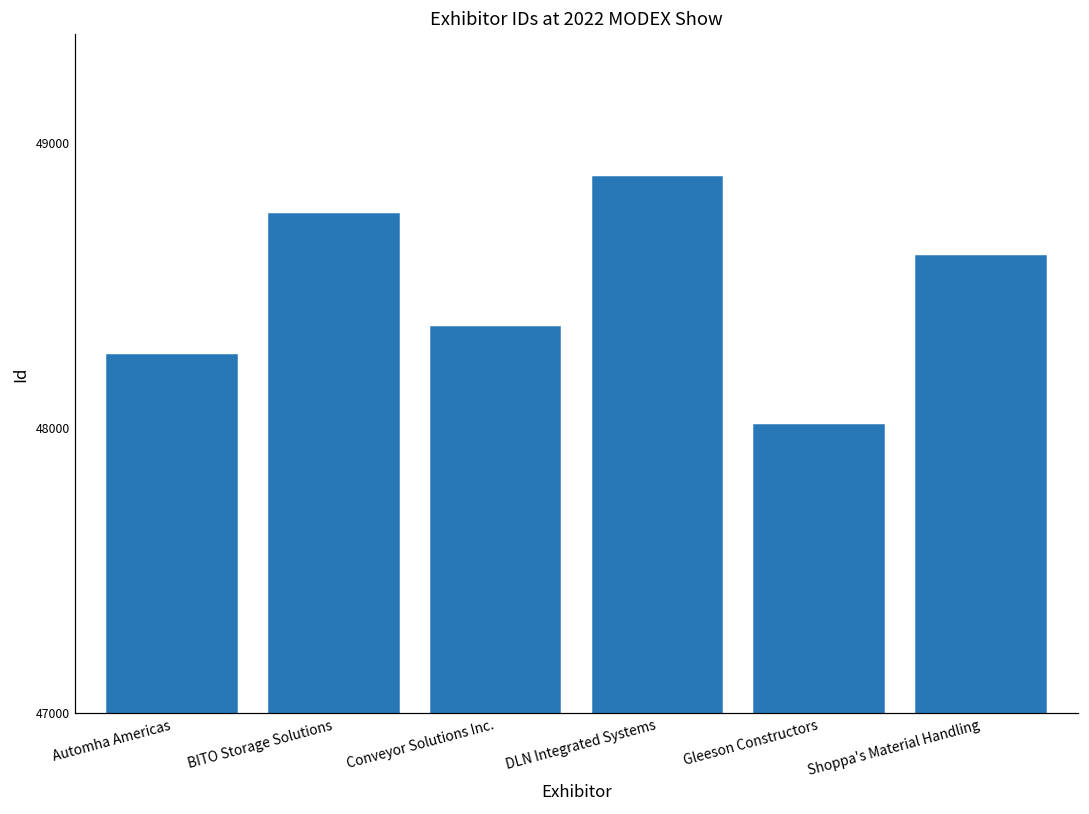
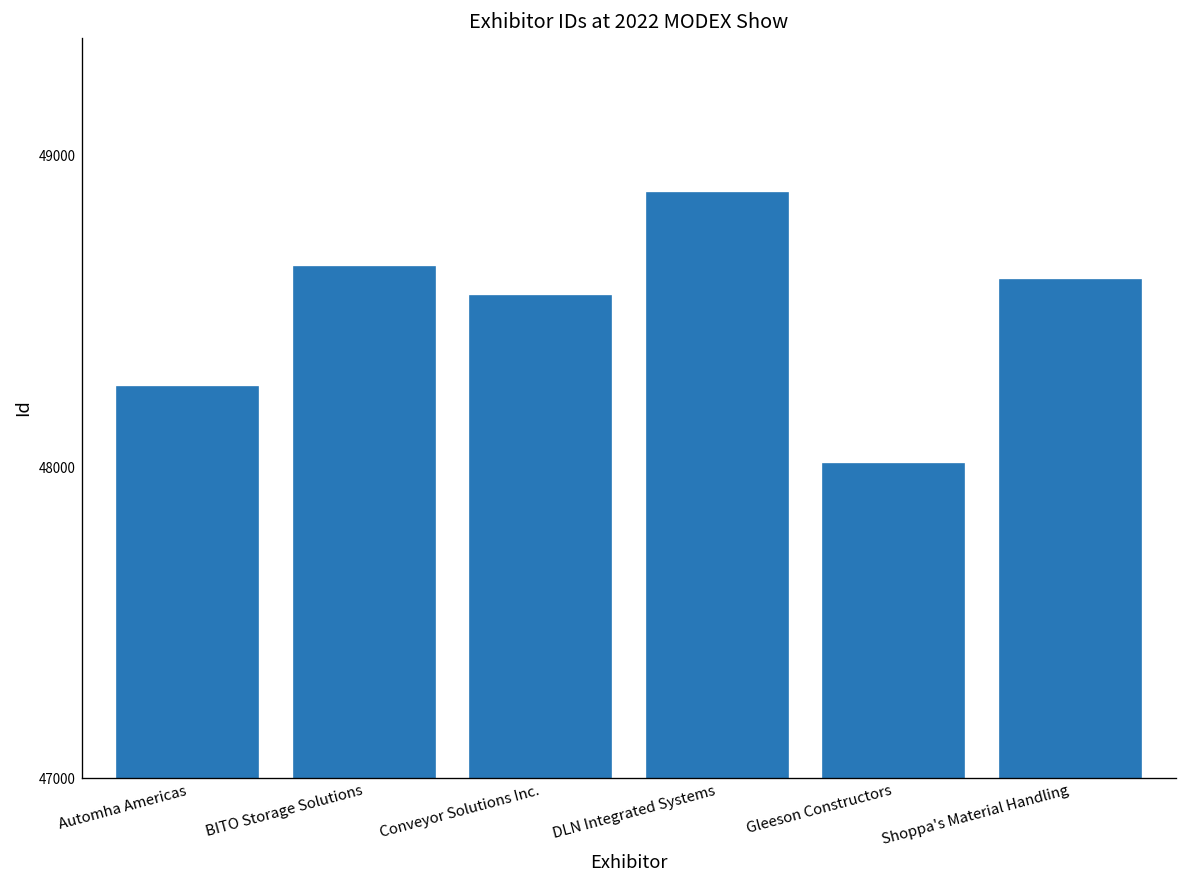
  {
    "Automha Americas": 48260,
-   "BITO Storage Solutions": 48750,
-   "Conveyor Solutions Inc.": 48350,
+   "BITO Storage Solutions": 48640,
+   "Conveyor Solutions Inc.": 48550,
    "DLN Integrated Systems": 48880,
    "Gleeson Constructors": 48010,
    "Shoppa's Material Handling": 48600
  }
